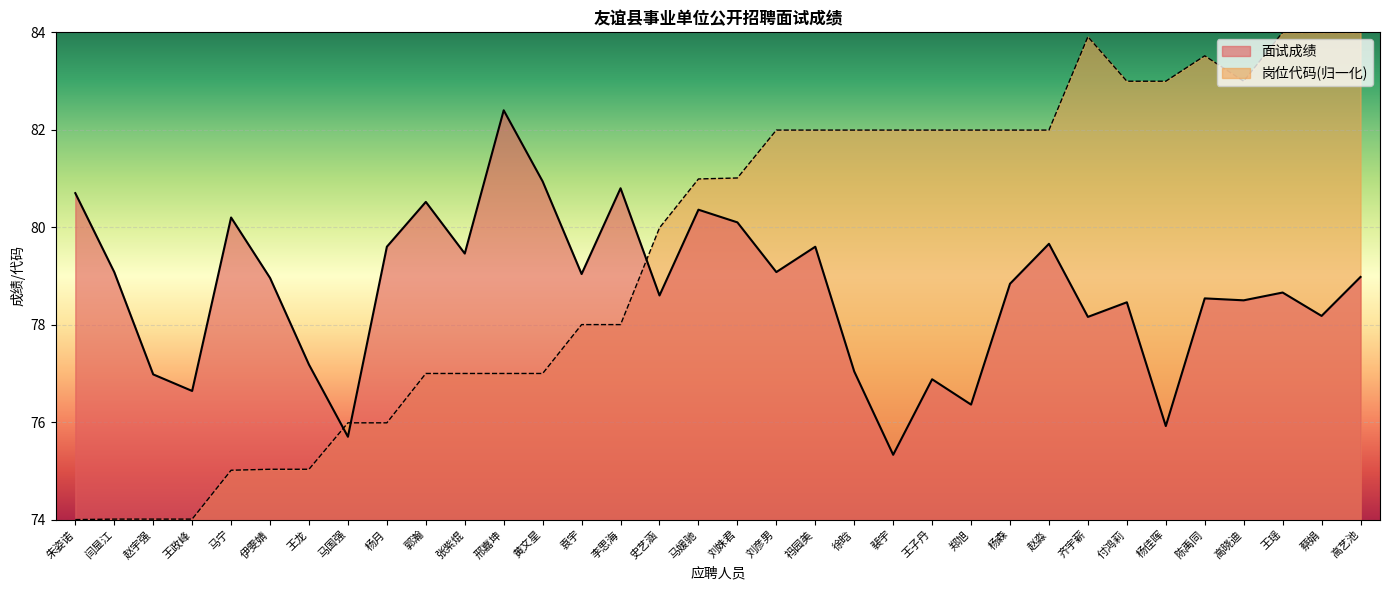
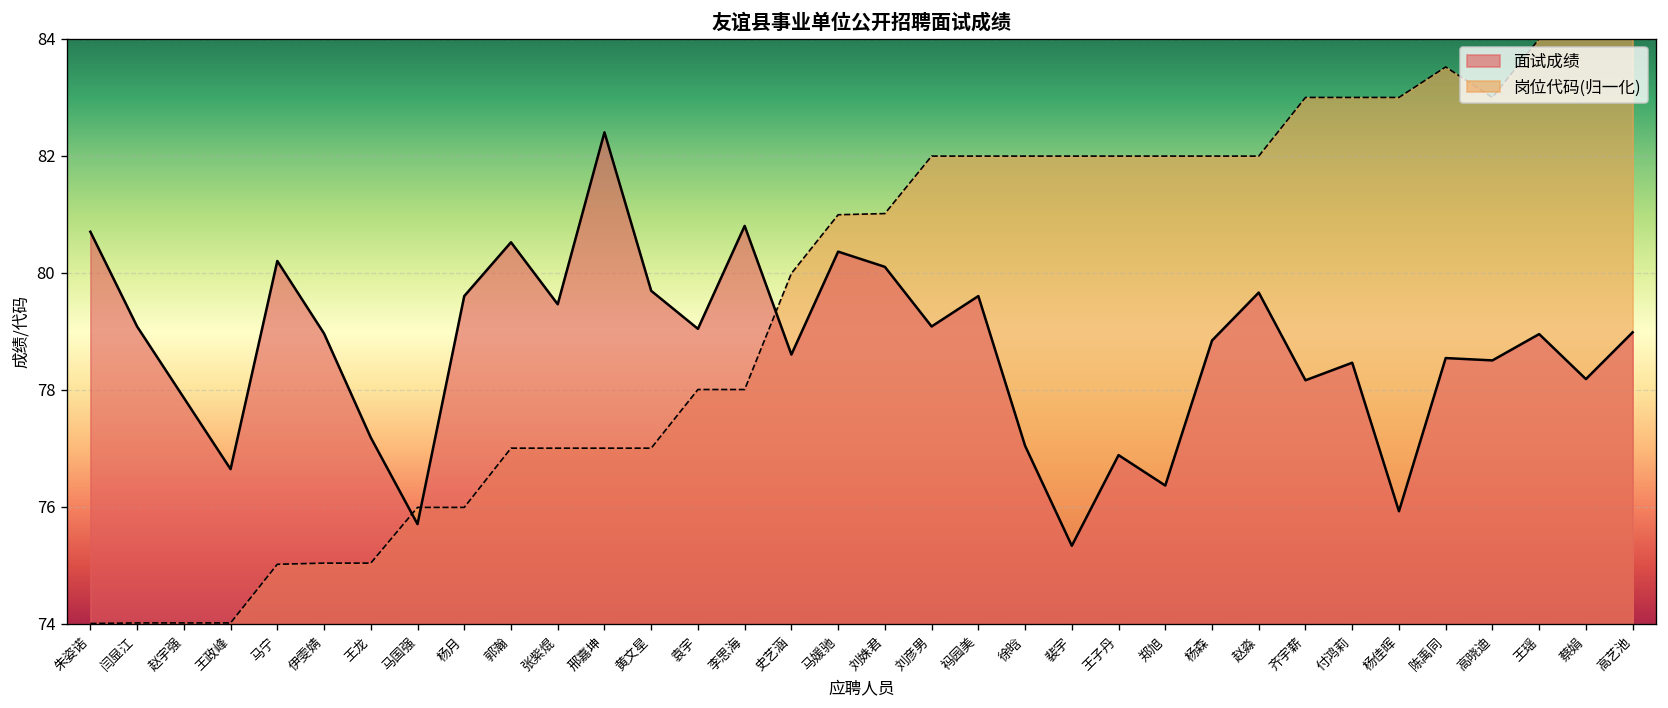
  {
    "面试成绩": {
      "朱姿诺": 80.7,
      "闫显江": 79.1,
-     "赵宇强": 77.0,
+     "赵宇强": 77.9,
      "王政峰": 76.6,
      "马宁": 80.2,
      "伊雯婧": 79.0,
      "王龙": 77.2,
      "马国强": 75.7,
      "杨月": 79.6,
      "郭瀚": 80.5,
      "张紫焜": 79.5,
      "邢嘉坤": 82.4,
-     "黄文星": 80.9,
+     "黄文星": 79.7,
      "袁宇": 79.0,
      "李思海": 80.8,
      "史艺涵": 78.6,
      "马媛驰": 80.4,
      "刘姝君": 80.1,
      "刘彦男": 79.1,
      "祃园美": 79.6,
      "徐晗": 77.0,
      "裴宇": 75.3,
      "王子丹": 76.9,
      "郑旭": 76.4,
      "杨森": 78.8,
      "赵淼": 79.7,
      "齐宇薪": 78.2,
      "付鸿莉": 78.5,
      "杨佳晖": 75.9,
      "陈禹同": 78.5,
      "高晓迪": 78.5,
-     "王瑶": 78.7,
+     "王瑶": 79.0,
      "蔡娟": 78.2,
      "高艺池": 79.0
    },
    "岗位代码(归一化)": {
      "朱姿诺": 74.0,
      "闫显江": 74.0,
      "赵宇强": 74.0,
      "王政峰": 74.0,
      "马宁": 75.0,
      "伊雯婧": 75.0,
      "王龙": 75.0,
      "马国强": 76.0,
      "杨月": 76.0,
      "郭瀚": 77.0,
      "张紫焜": 77.0,
      "邢嘉坤": 77.0,
      "黄文星": 77.0,
      "袁宇": 78.0,
      "李思海": 78.0,
      "史艺涵": 80.0,
      "马媛驰": 81.0,
      "刘姝君": 81.0,
      "刘彦男": 82.0,
      "祃园美": 82.0,
      "徐晗": 82.0,
      "裴宇": 82.0,
      "王子丹": 82.0,
      "郑旭": 82.0,
      "杨森": 82.0,
      "赵淼": 82.0,
-     "齐宇薪": 83.9,
+     "齐宇薪": 83.0,
      "付鸿莉": 83.0,
      "杨佳晖": 83.0,
      "陈禹同": 83.5,
      "王瑶": 84.0,
      "蔡娟": 84.0,
      "高艺池": 84.0
    }
  }
